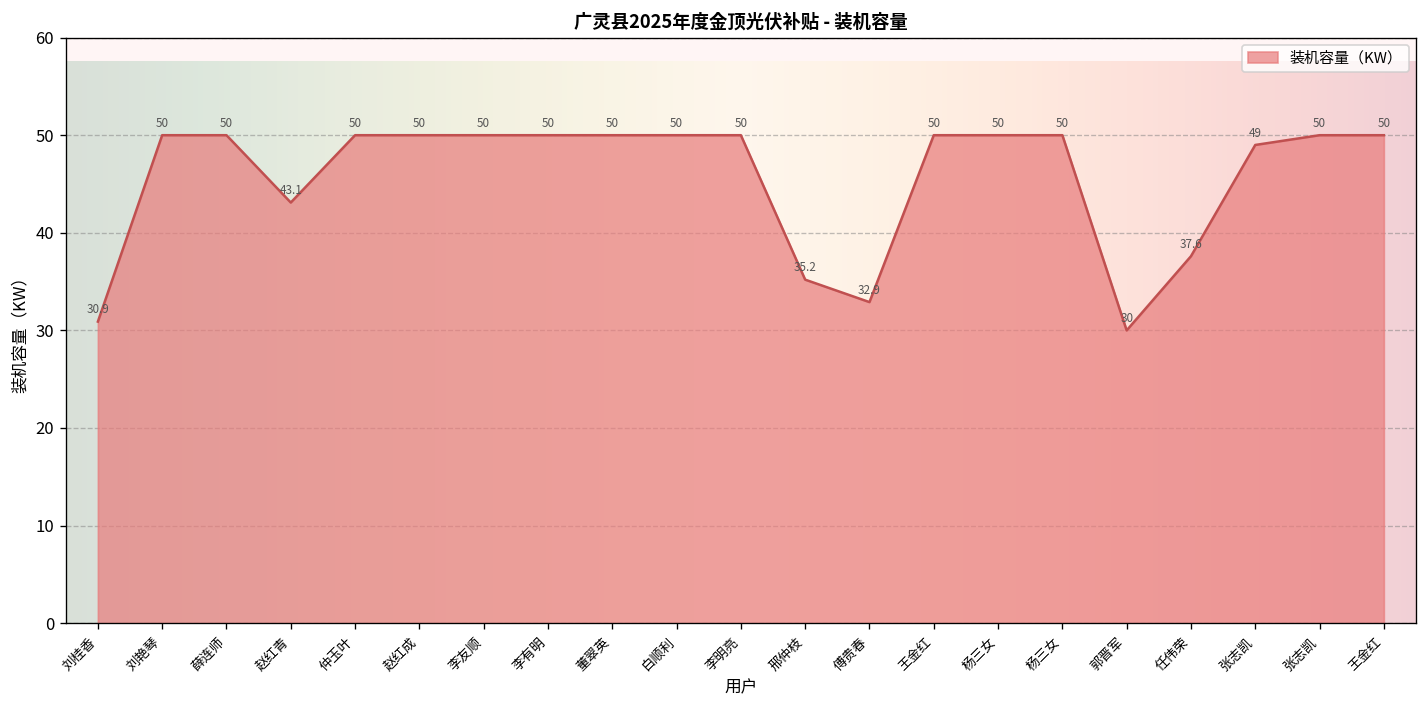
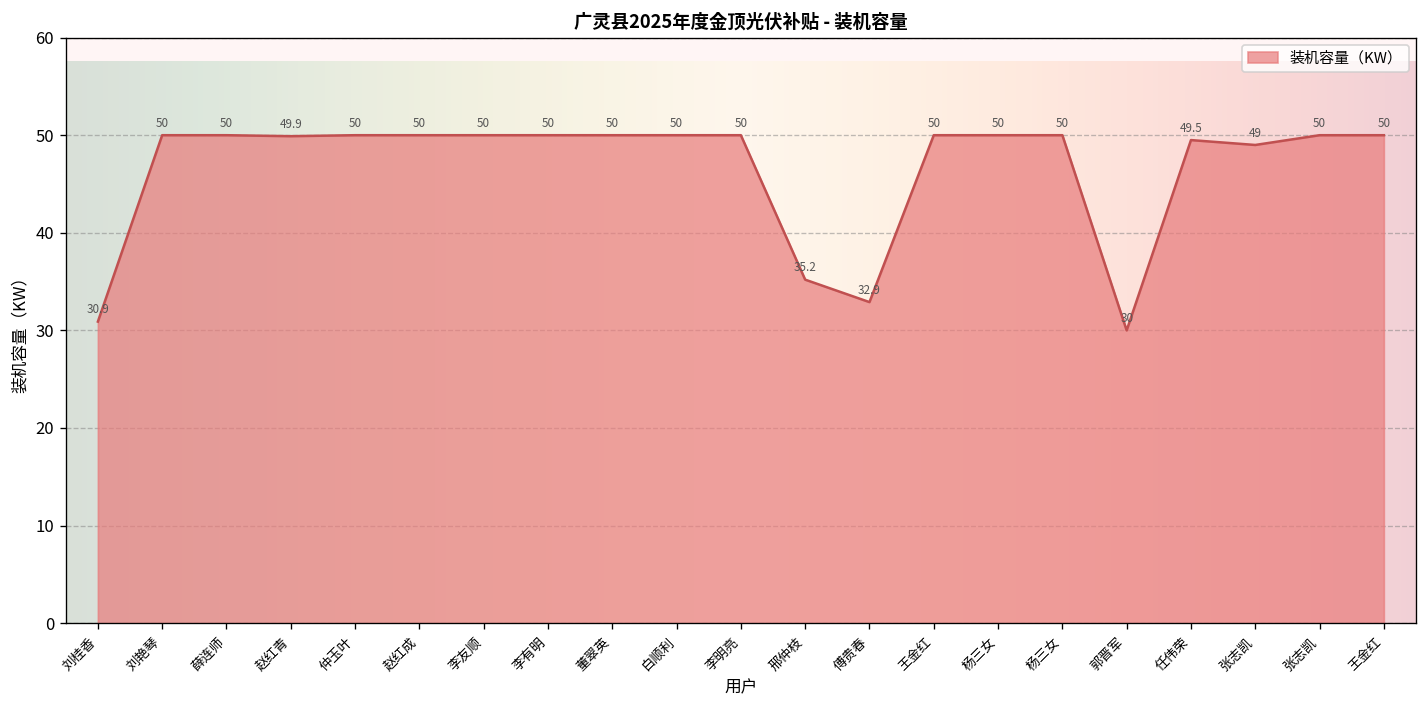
  {
    "刘桂香": 30.9,
    "刘艳琴": 50,
    "薛连师": 50,
-   "赵红青": 43.1,
+   "赵红青": 49.9,
    "仲玉叶": 50,
    "赵红成": 50,
    "李友顺": 50,
    "李有明": 50,
    "董翠英": 50,
    "白顺利": 50,
    "李明亮": 50,
    "邢仲枝": 35.2,
    "傅贵春": 32.9,
    "郭晋军": 30,
-   "任伟荣": 37.6
+   "任伟荣": 49.5
  }
